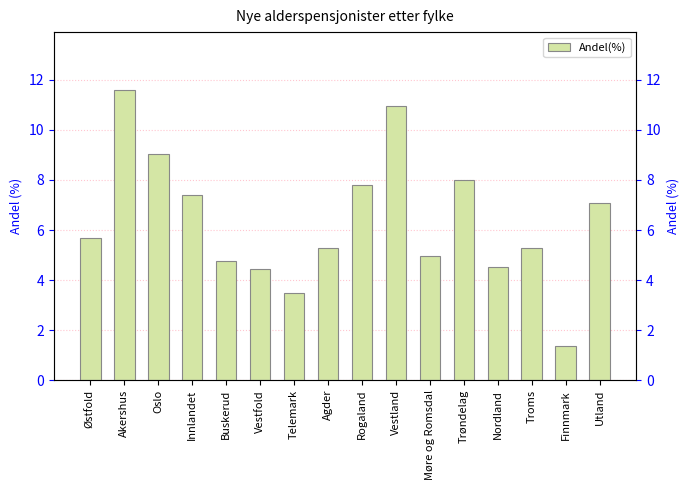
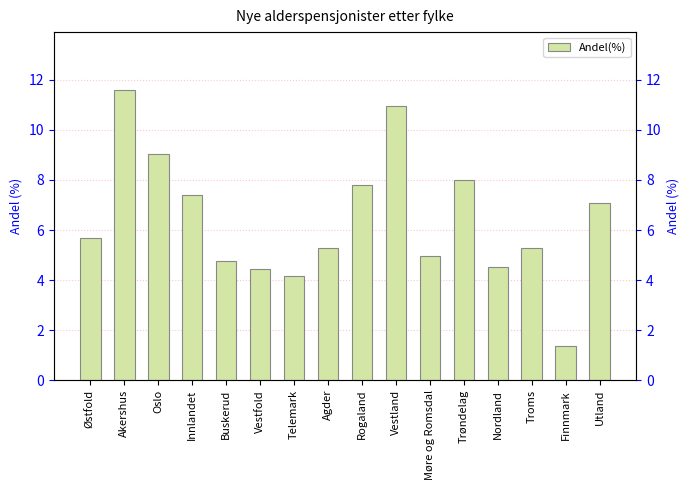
  {
    "Østfold": 5.7,
    "Akershus": 11.6,
    "Oslo": 9.0,
    "Innlandet": 7.4,
    "Buskerud": 4.8,
    "Vestfold": 4.5,
-   "Telemark": 3.5,
+   "Telemark": 4.1,
    "Agder": 5.3,
    "Rogaland": 7.8,
    "Vestland": 11.0,
    "Møre og Romsdal": 5.0,
    "Trøndelag": 8.0,
    "Nordland": 4.5,
    "Troms": 5.3,
    "Finnmark": 1.4,
    "Utland": 7.1
  }
